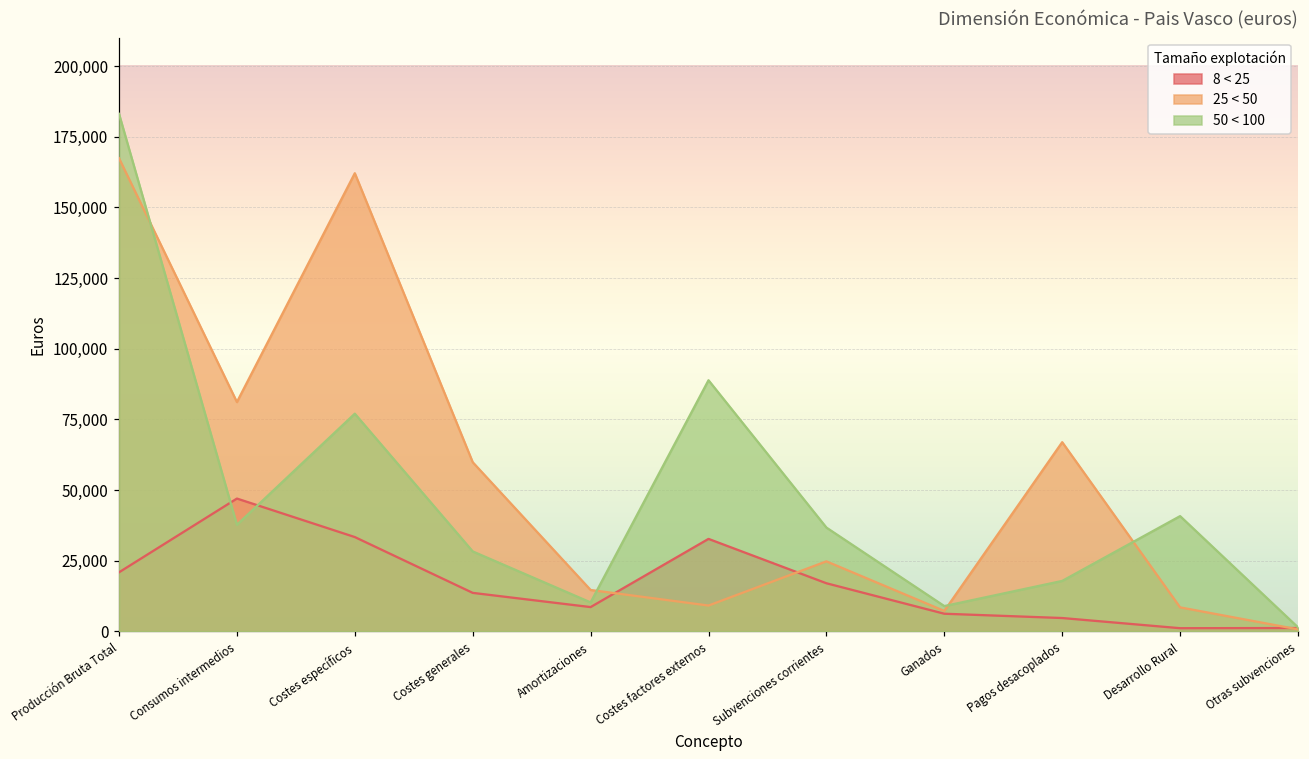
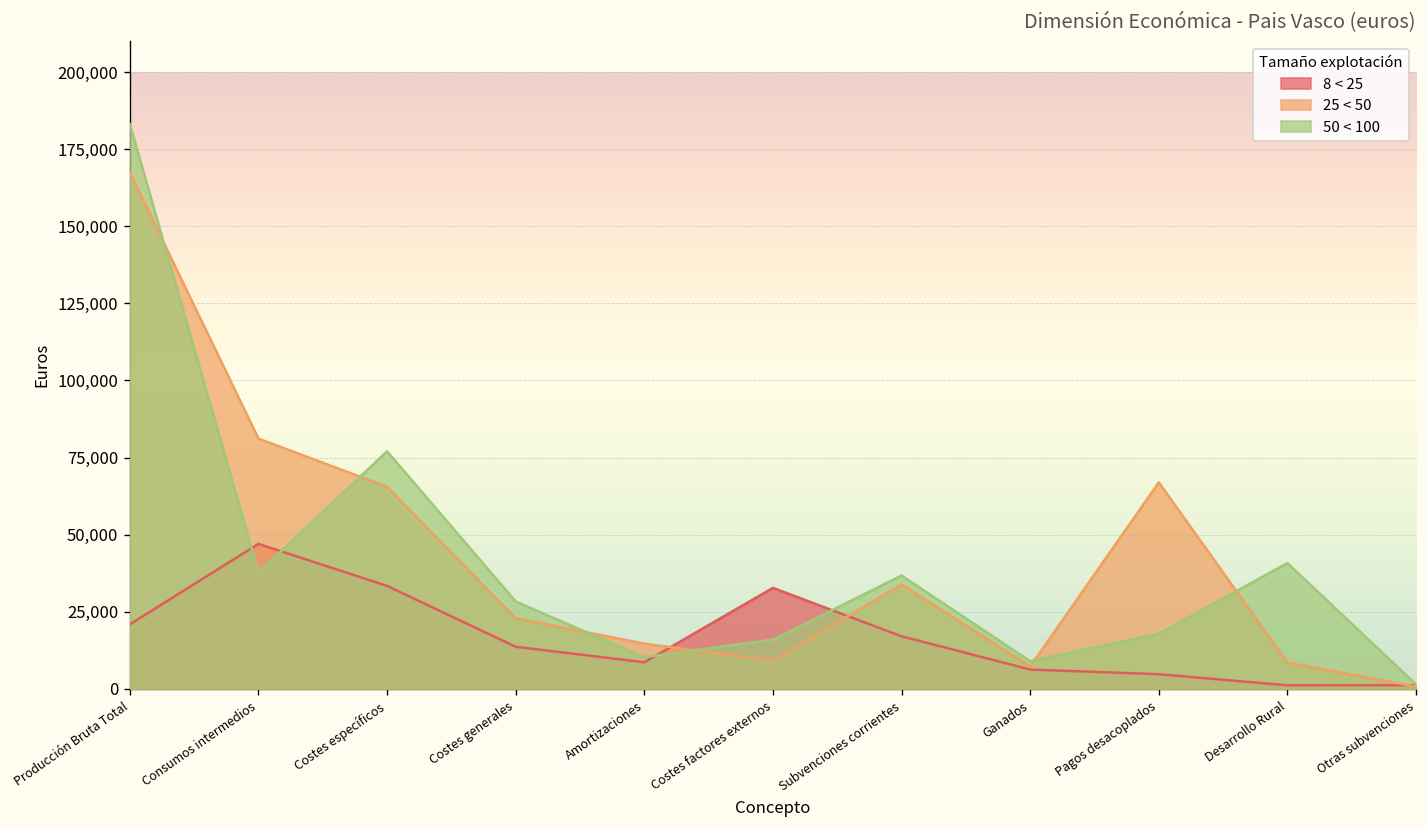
  {
    "8 < 25": {
      "Producción Bruta Total": "21,000",
      "Consumos intermedios": "47,000",
      "Costes específicos": "33,000",
      "Costes generales": "14,000",
      "Amortizaciones": "9,000",
      "Costes factores externos": "33,000",
      "Subvenciones corrientes": "17,000",
      "Pagos desacoplados": "5,000",
      "Desarrollo Rural": "1,000"
    },
    "25 < 50": {
      "Producción Bruta Total": "167,000",
      "Consumos intermedios": "81,000",
-     "Costes específicos": "162,000",
-     "Costes generales": "60,000",
+     "Costes específicos": "66,000",
+     "Costes generales": "23,000",
      "Amortizaciones": "15,000",
      "Costes factores externos": "9,000",
-     "Subvenciones corrientes": "25,000",
+     "Subvenciones corrientes": "34,000",
      "Pagos desacoplados": "67,000",
      "Desarrollo Rural": "8,000"
    },
    "50 < 100": {
      "Producción Bruta Total": "183,000",
      "Consumos intermedios": "38,000",
      "Costes específicos": "77,000",
      "Costes generales": "28,000",
      "Amortizaciones": "10,000",
-     "Costes factores externos": "89,000",
+     "Costes factores externos": "16,000",
      "Subvenciones corrientes": "37,000",
      "Ganados": "9,000",
      "Pagos desacoplados": "18,000",
      "Desarrollo Rural": "41,000"
    }
  }
